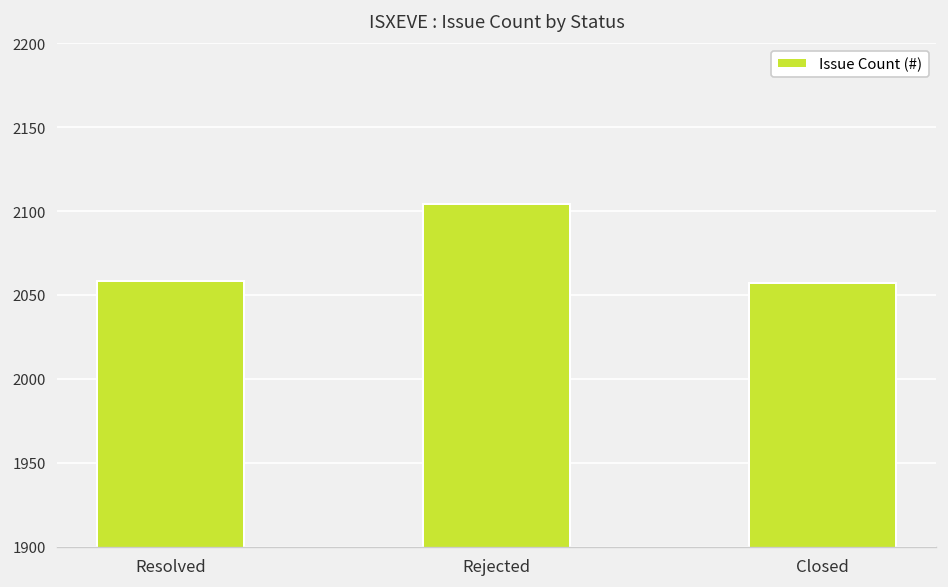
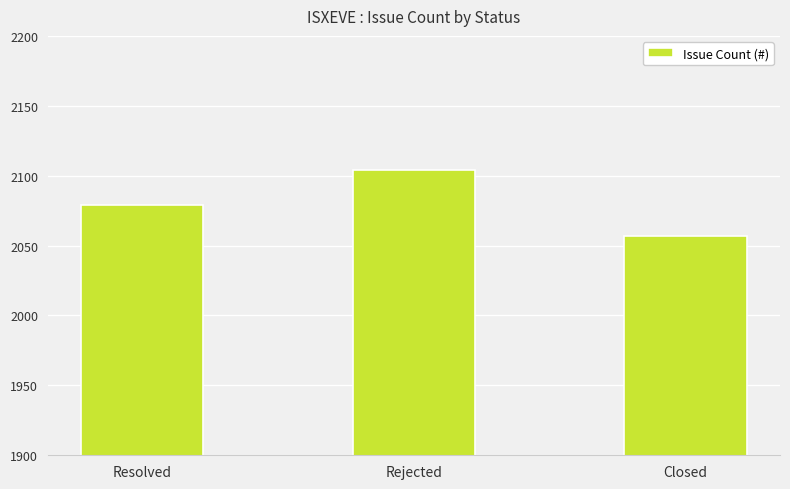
  {
-   "Resolved": 2058,
+   "Resolved": 2079,
    "Rejected": 2104,
    "Closed": 2057
  }
